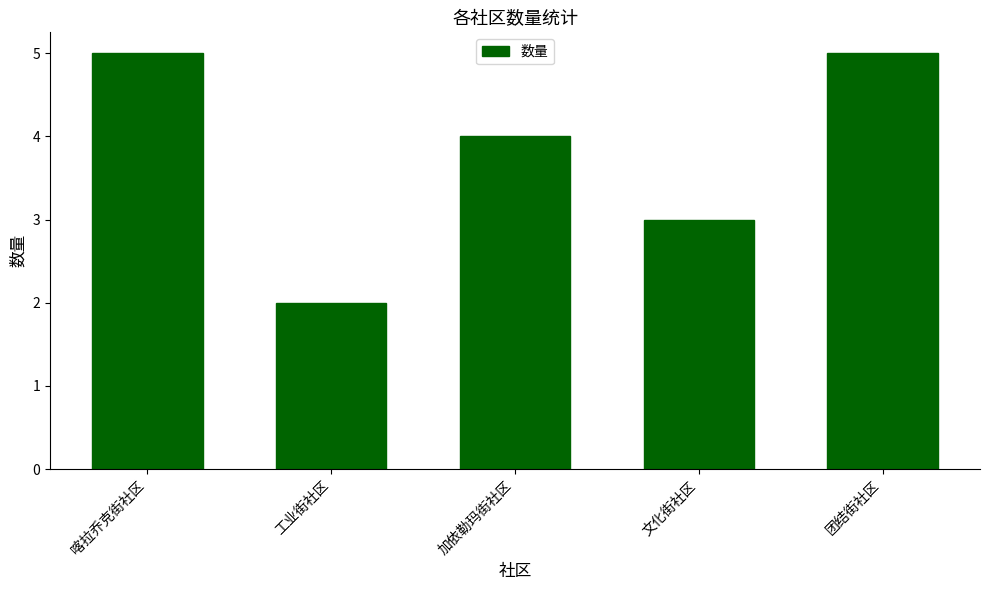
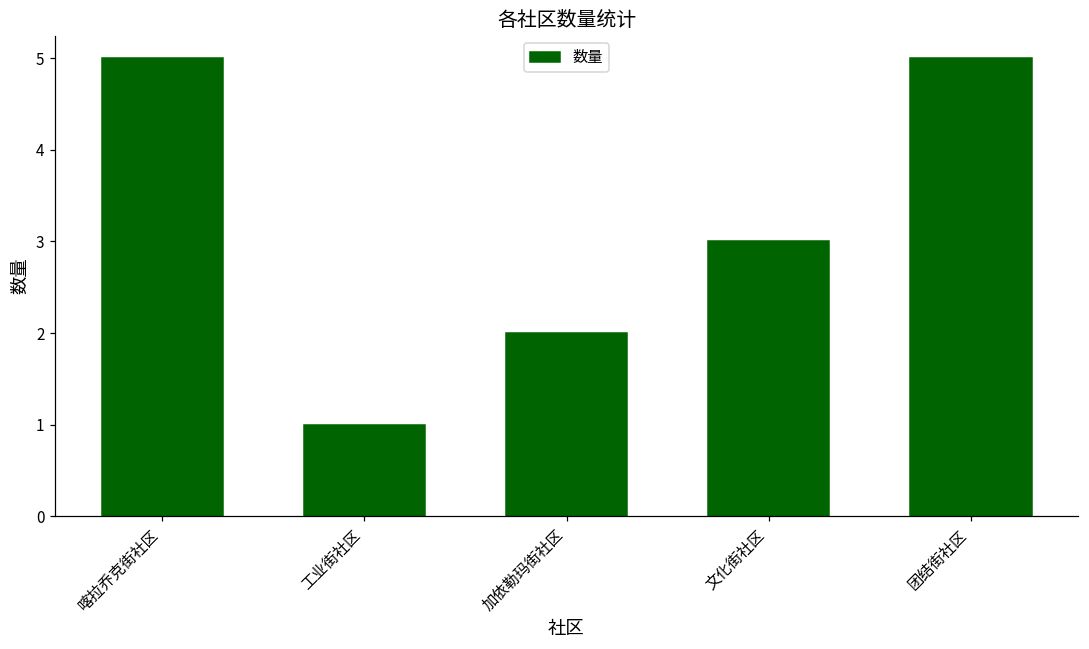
  {
    "喀拉乔克街社区": 5,
-   "工业街社区": 2,
-   "加依勒玛街社区": 4,
+   "工业街社区": 1,
+   "加依勒玛街社区": 2,
    "文化街社区": 3,
    "团结街社区": 5
  }
